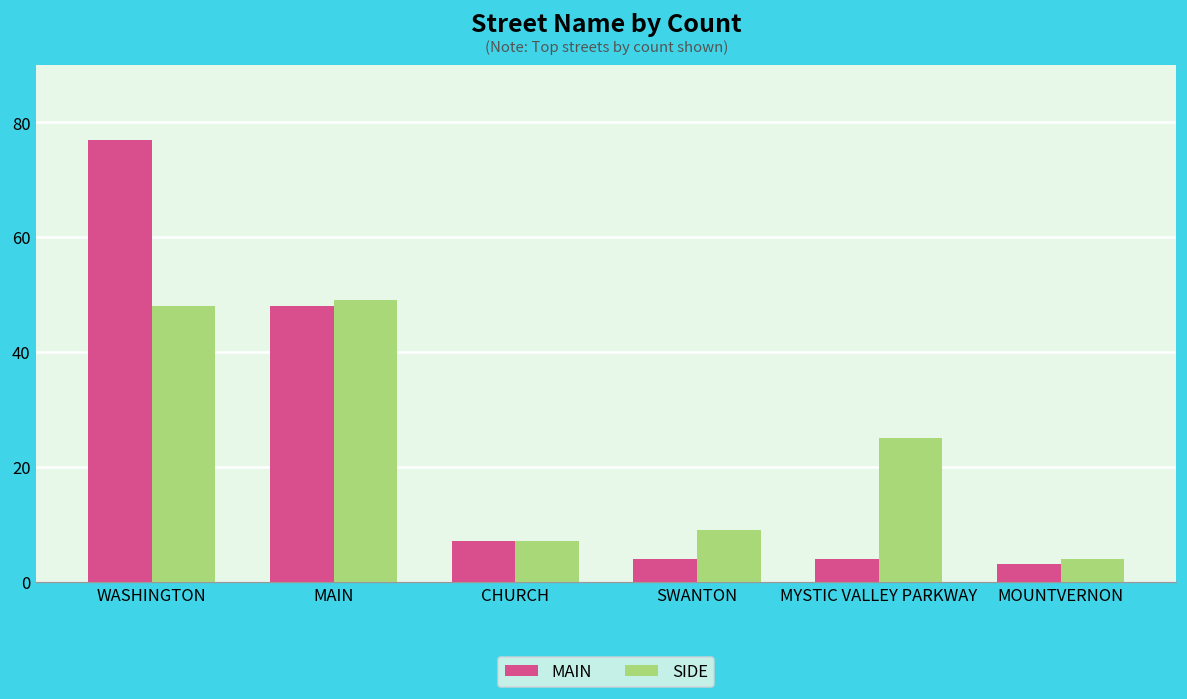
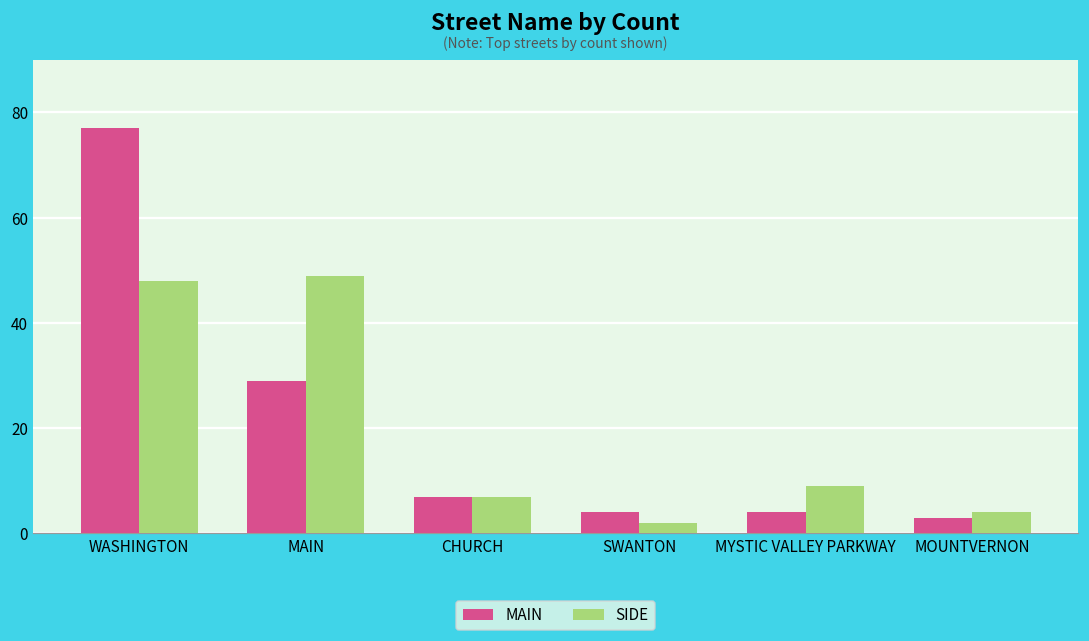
  {
    "MAIN": {
      "WASHINGTON": 77,
-     "MAIN": 48,
+     "MAIN": 29,
      "CHURCH": 7,
      "SWANTON": 4,
      "MYSTIC VALLEY PARKWAY": 4,
      "MOUNTVERNON": 3
    },
    "SIDE": {
      "WASHINGTON": 48,
      "MAIN": 49,
      "CHURCH": 7,
-     "SWANTON": 9,
-     "MYSTIC VALLEY PARKWAY": 25,
+     "SWANTON": 2,
+     "MYSTIC VALLEY PARKWAY": 9,
      "MOUNTVERNON": 4
    }
  }
